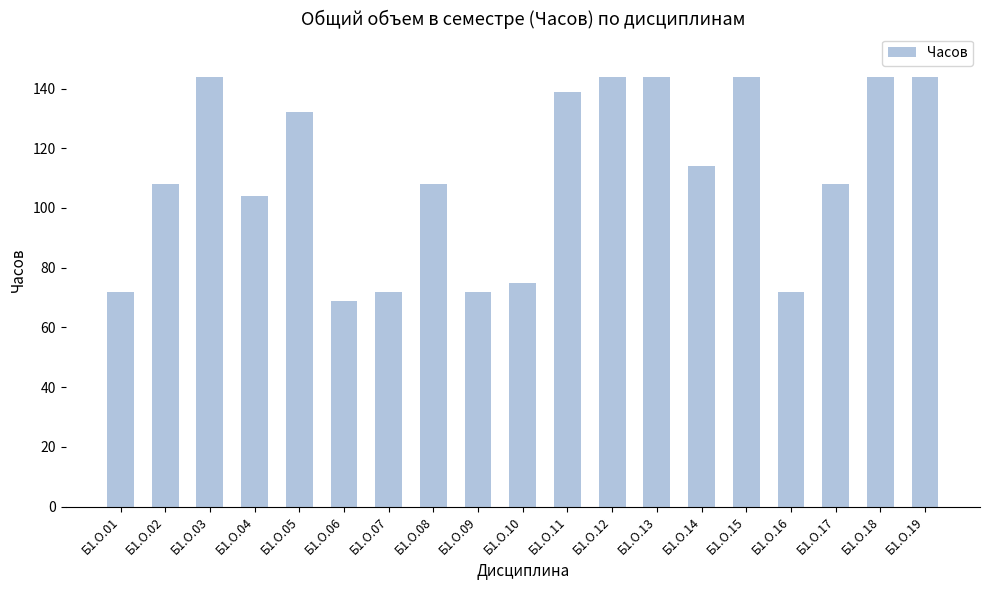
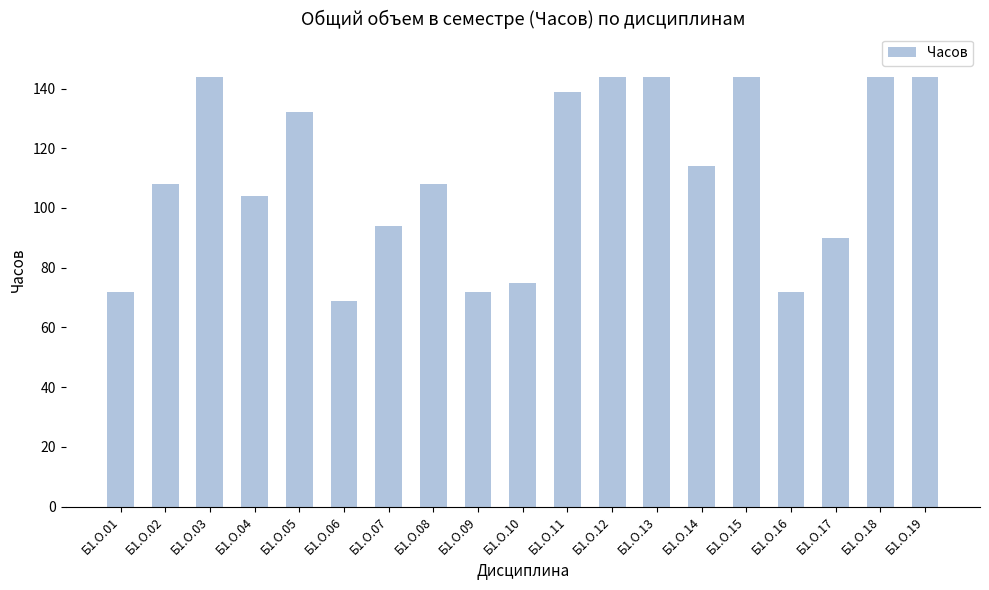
  {
    "Б1.О.01": 72,
    "Б1.О.02": 108,
    "Б1.О.03": 144,
    "Б1.О.04": 104,
    "Б1.О.05": 132,
    "Б1.О.06": 69,
-   "Б1.О.07": 72,
+   "Б1.О.07": 94,
    "Б1.О.08": 108,
    "Б1.О.09": 72,
    "Б1.О.10": 75,
    "Б1.О.11": 139,
    "Б1.О.12": 144,
    "Б1.О.13": 144,
    "Б1.О.14": 114,
    "Б1.О.15": 144,
    "Б1.О.16": 72,
-   "Б1.О.17": 108,
+   "Б1.О.17": 90,
    "Б1.О.18": 144,
    "Б1.О.19": 144
  }
